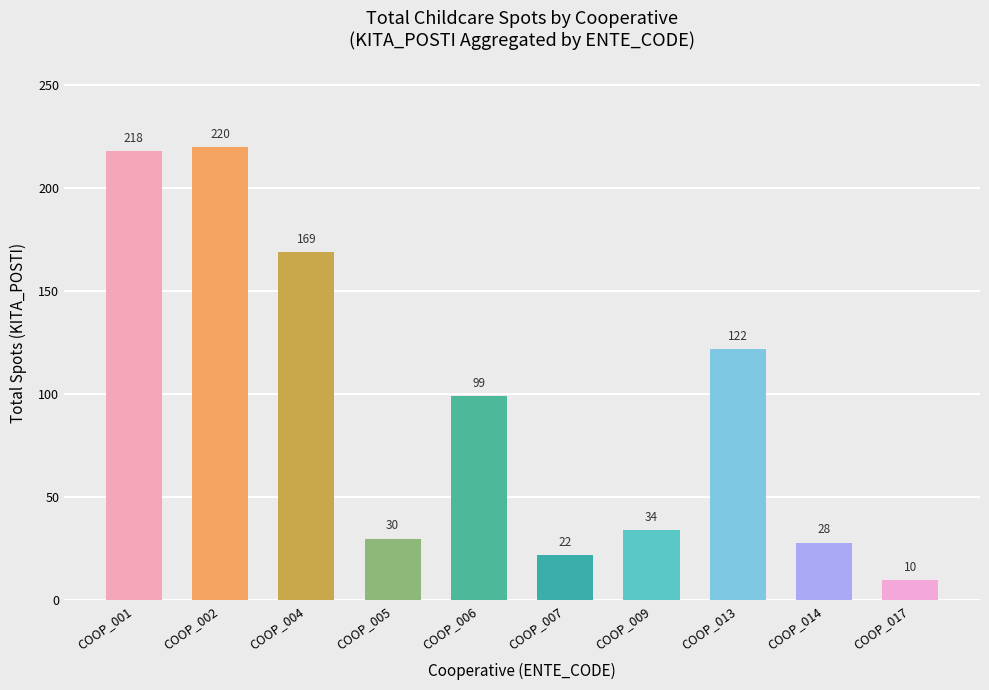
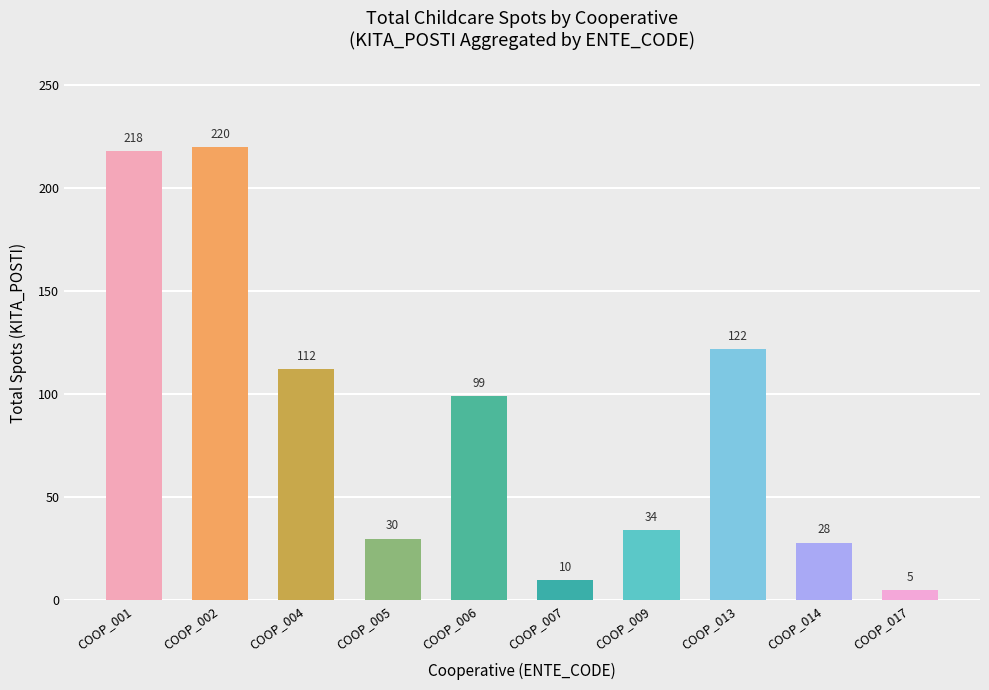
  {
    "COOP_001": 218,
    "COOP_002": 220,
-   "COOP_004": 169,
+   "COOP_004": 112,
    "COOP_005": 30,
    "COOP_006": 99,
-   "COOP_007": 22,
+   "COOP_007": 10,
    "COOP_009": 34,
    "COOP_013": 122,
    "COOP_014": 28,
-   "COOP_017": 10
+   "COOP_017": 5
  }
